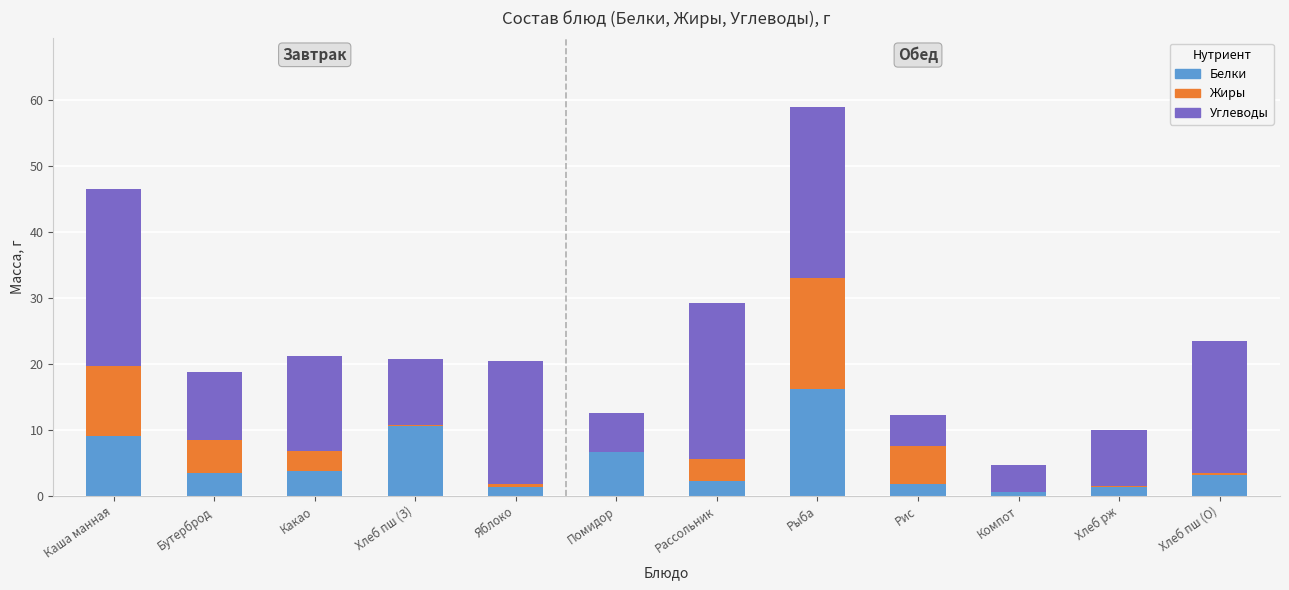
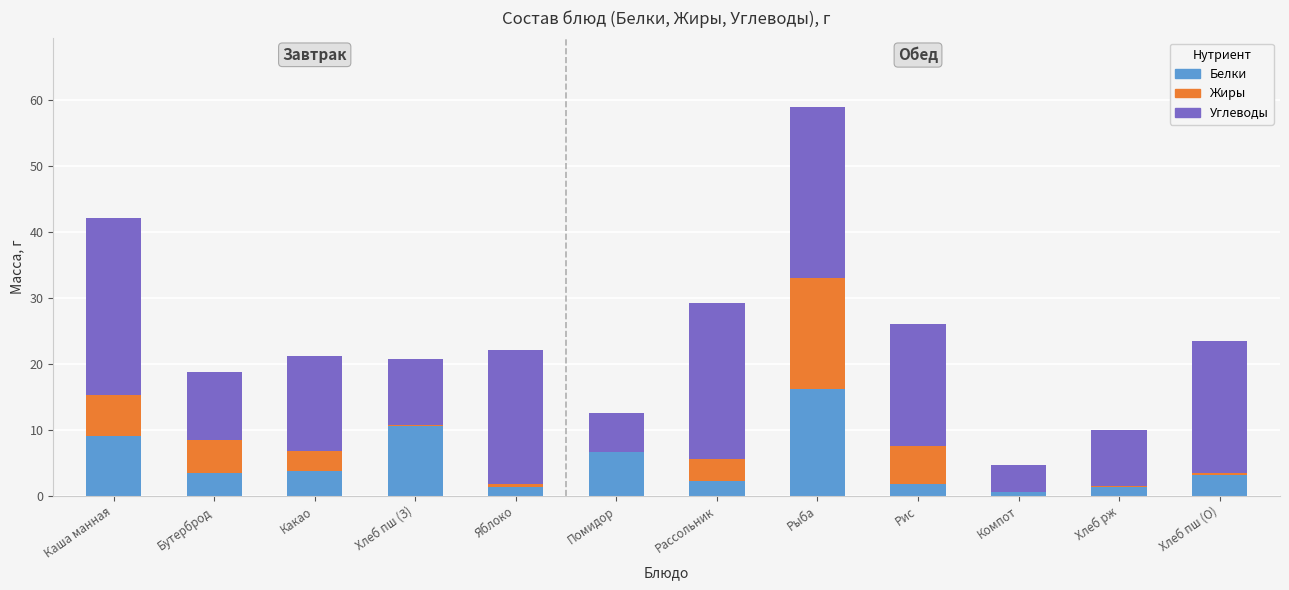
  {
    "Белки": {
      "Каша манная": 9,
      "Бутерброд": 4,
      "Какао": 4,
      "Хлеб пш (З)": 11,
      "Яблоко": 1,
      "Помидор": 7,
      "Рассольник": 2,
      "Рыба": 16,
      "Рис": 2,
      "Компот": 1,
      "Хлеб рж": 1,
      "Хлеб пш (О)": 3
    },
    "Жиры": {
-     "Каша манная": 11,
+     "Каша манная": 6,
      "Бутерброд": 5,
      "Какао": 3,
      "Яблоко": 0,
      "Помидор": 0,
      "Рассольник": 3,
      "Рыба": 17,
      "Рис": 6
    },
    "Углеводы": {
      "Каша манная": 27,
      "Бутерброд": 10,
      "Какао": 14,
      "Хлеб пш (З)": 10,
-     "Яблоко": 19,
+     "Яблоко": 20,
      "Помидор": 6,
      "Рассольник": 24,
      "Рыба": 26,
-     "Рис": 5,
+     "Рис": 19,
      "Компот": 4,
      "Хлеб рж": 9,
      "Хлеб пш (О)": 20
    }
  }
